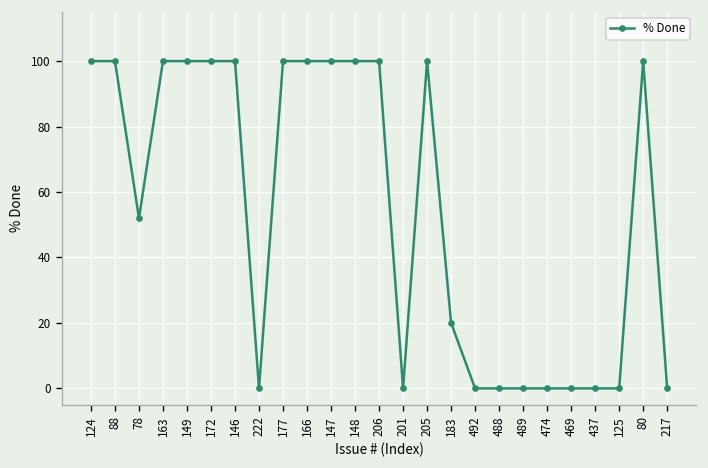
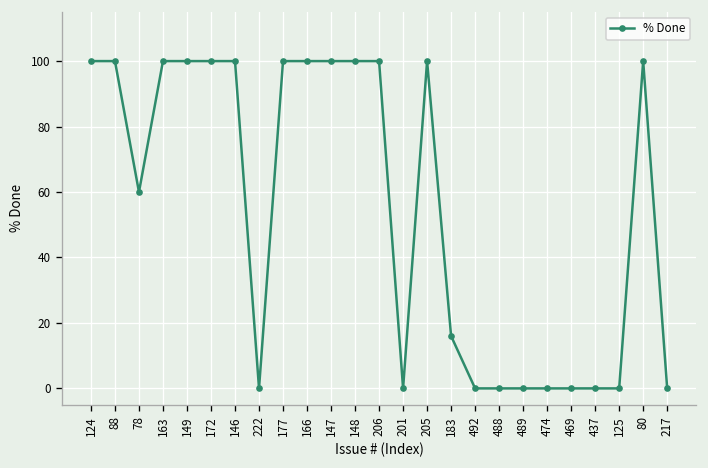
  {
    "124": 100,
    "88": 100,
-   "78": 52,
+   "78": 60,
    "163": 100,
    "149": 100,
    "172": 100,
    "146": 100,
    "222": 0,
    "177": 100,
    "166": 100,
    "147": 100,
    "148": 100,
    "206": 100,
    "201": 0,
    "205": 100,
-   "183": 20,
+   "183": 16,
    "492": 0,
    "488": 0,
    "489": 0,
    "474": 0,
    "469": 0,
    "437": 0,
    "125": 0,
    "80": 100,
    "217": 0
  }
